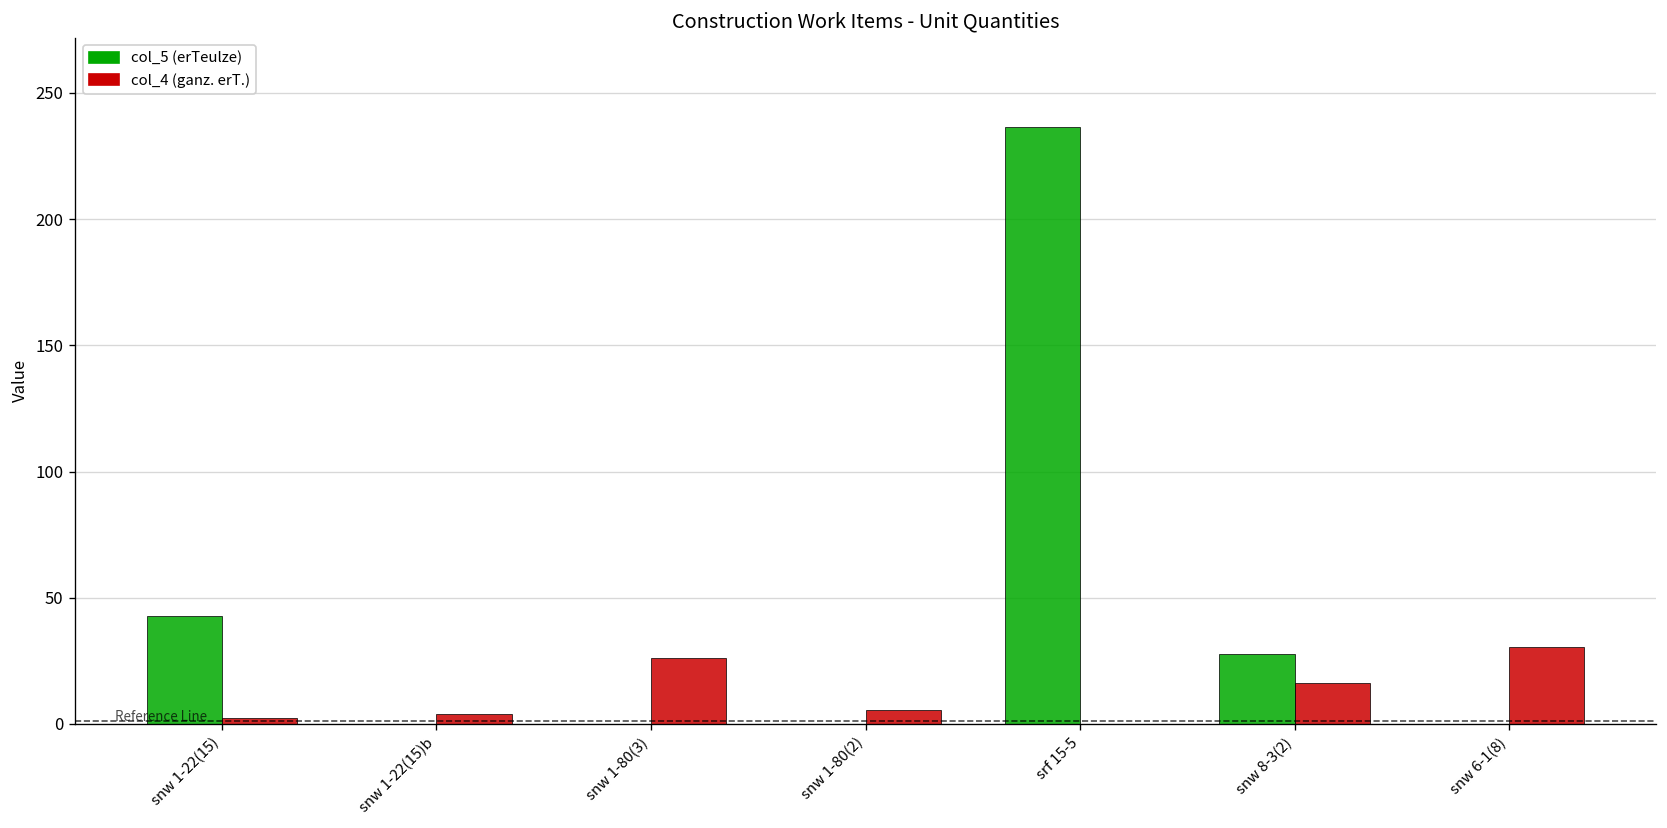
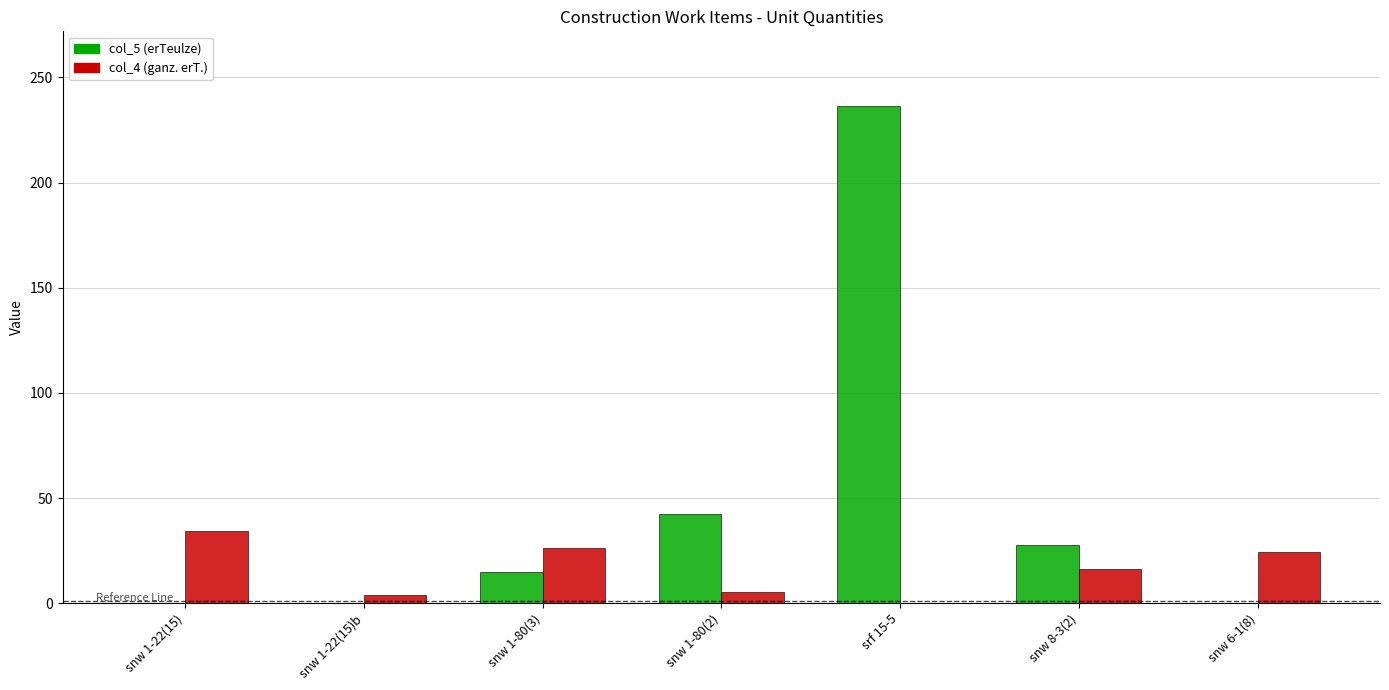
  {
    "col_5 (erTeulze)": {
-     "snw 1-22(15)": 43,
-     "snw 1-80(3)": 0,
-     "snw 1-80(2)": 0,
+     "snw 1-22(15)": 0,
+     "snw 1-80(3)": 15,
+     "snw 1-80(2)": 42,
      "srf 15-5": 236,
      "snw 8-3(2)": 28
    },
    "col_4 (ganz. erT.)": {
-     "snw 1-22(15)": 2,
+     "snw 1-22(15)": 34,
      "snw 1-22(15)b": 4,
      "snw 1-80(3)": 26,
      "snw 1-80(2)": 5,
      "srf 15-5": 0,
      "snw 8-3(2)": 16,
-     "snw 6-1(8)": 31
+     "snw 6-1(8)": 24
    }
  }
